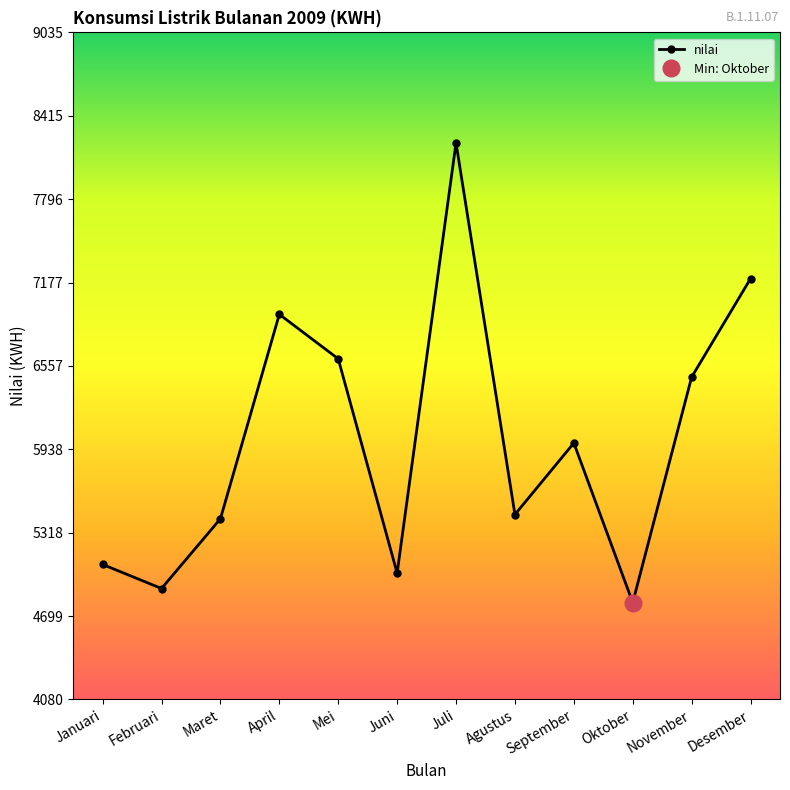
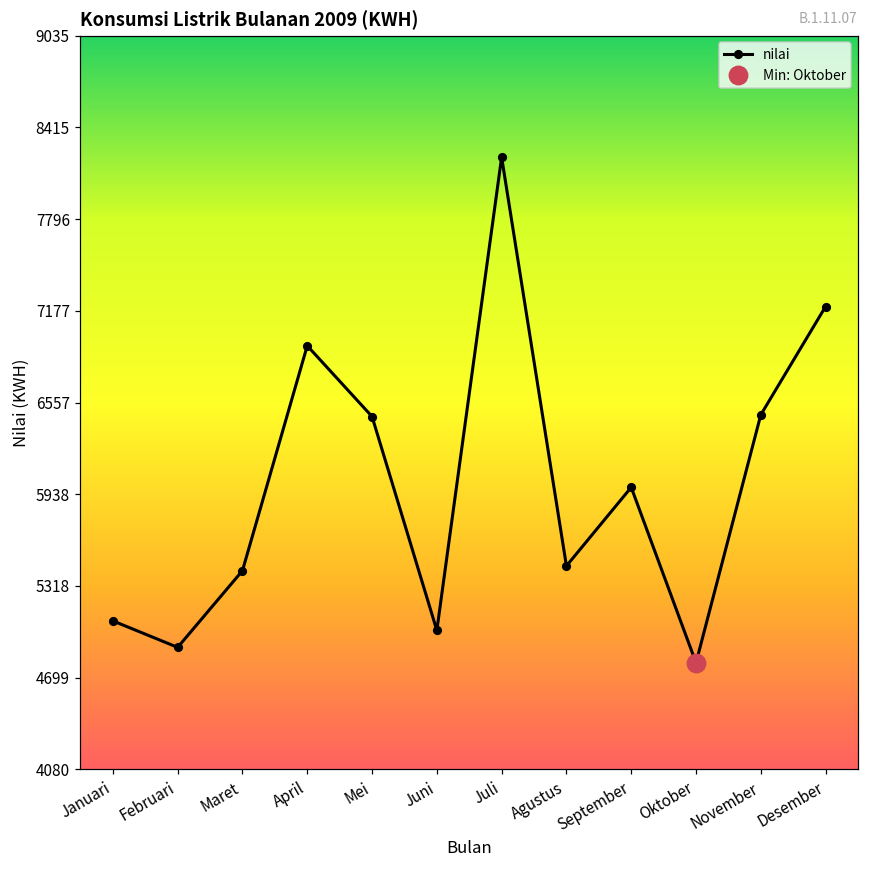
  {
    "nilai": {
      "Januari": 5080,
      "Februari": 4900,
      "Maret": 5420,
      "April": 6940,
-     "Mei": 6610,
+     "Mei": 6460,
      "Juni": 5020,
      "Juli": 8210,
      "Agustus": 5450,
      "September": 5990,
      "November": 6470,
      "Desember": 7210
    }
  }
